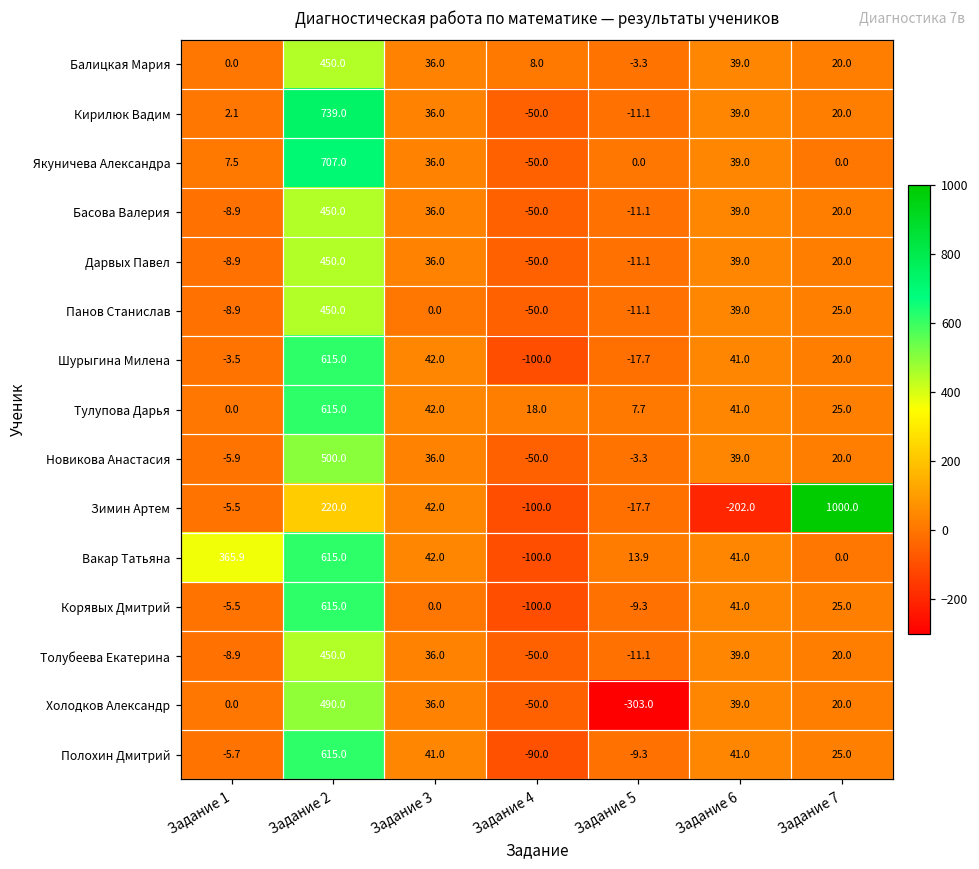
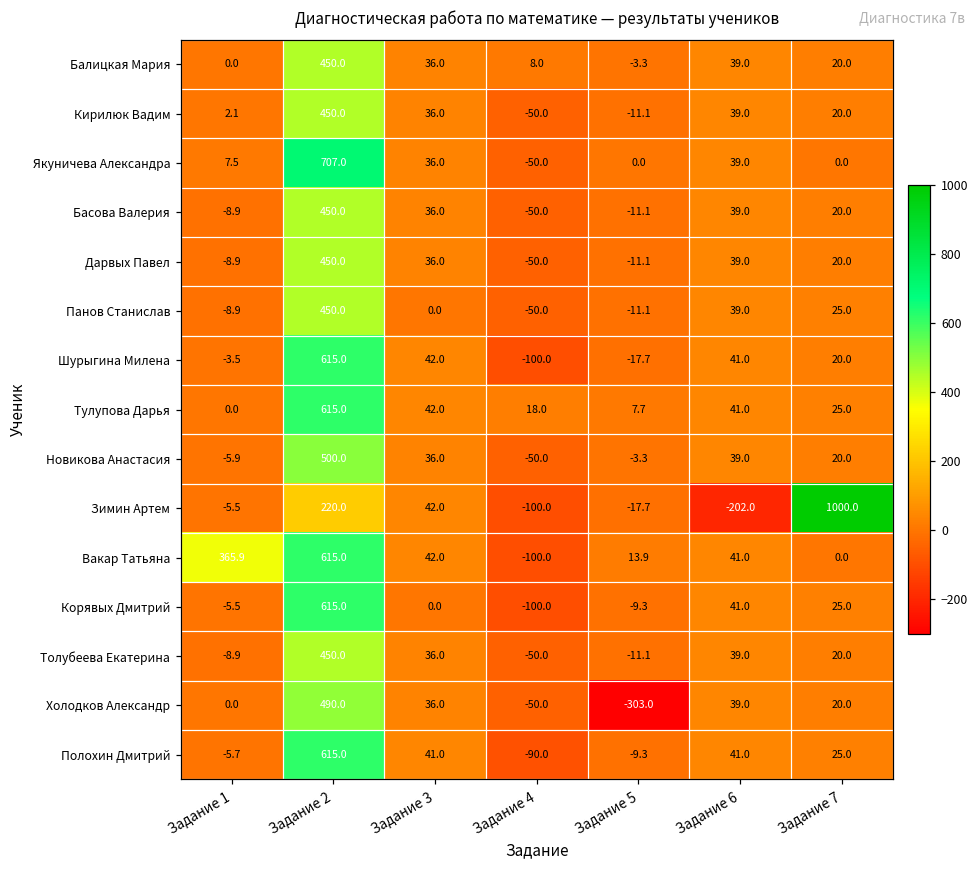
  {
    "Балицкая Мария": {
      "Задание 1": 0.0,
      "Задание 2": 450.0,
      "Задание 3": 36.0,
      "Задание 4": 8.0,
      "Задание 5": -3.3,
      "Задание 6": 39.0,
      "Задание 7": 20.0
    },
    "Кирилюк Вадим": {
      "Задание 1": 2.1,
-     "Задание 2": 739.0,
+     "Задание 2": 450.0,
      "Задание 3": 36.0,
      "Задание 4": -50.0,
      "Задание 5": -11.1,
      "Задание 6": 39.0,
      "Задание 7": 20.0
    },
    "Якуничева Александра": {
      "Задание 1": 7.5,
      "Задание 2": 707.0,
      "Задание 3": 36.0,
      "Задание 4": -50.0,
      "Задание 5": 0.0,
      "Задание 6": 39.0,
      "Задание 7": 0.0
    },
    "Басова Валерия": {
      "Задание 1": -8.9,
      "Задание 2": 450.0,
      "Задание 3": 36.0,
      "Задание 4": -50.0,
      "Задание 5": -11.1,
      "Задание 6": 39.0,
      "Задание 7": 20.0
    },
    "Дарвых Павел": {
      "Задание 1": -8.9,
      "Задание 2": 450.0,
      "Задание 3": 36.0,
      "Задание 4": -50.0,
      "Задание 5": -11.1,
      "Задание 6": 39.0,
      "Задание 7": 20.0
    },
    "Панов Станислав": {
      "Задание 1": -8.9,
      "Задание 2": 450.0,
      "Задание 3": 0.0,
      "Задание 4": -50.0,
      "Задание 5": -11.1,
      "Задание 6": 39.0,
      "Задание 7": 25.0
    },
    "Шурыгина Милена": {
      "Задание 1": -3.5,
      "Задание 2": 615.0,
      "Задание 3": 42.0,
      "Задание 4": -100.0,
      "Задание 5": -17.7,
      "Задание 6": 41.0,
      "Задание 7": 20.0
    },
    "Тулупова Дарья": {
      "Задание 1": 0.0,
      "Задание 2": 615.0,
      "Задание 3": 42.0,
      "Задание 4": 18.0,
      "Задание 5": 7.7,
      "Задание 6": 41.0,
      "Задание 7": 25.0
    },
    "Новикова Анастасия": {
      "Задание 1": -5.9,
      "Задание 2": 500.0,
      "Задание 3": 36.0,
      "Задание 4": -50.0,
      "Задание 5": -3.3,
      "Задание 6": 39.0,
      "Задание 7": 20.0
    },
    "Зимин Артем": {
      "Задание 1": -5.5,
      "Задание 2": 220.0,
      "Задание 3": 42.0,
      "Задание 4": -100.0,
      "Задание 5": -17.7,
      "Задание 6": -202.0,
      "Задание 7": 1000.0
    },
    "Вакар Татьяна": {
      "Задание 1": 365.9,
      "Задание 2": 615.0,
      "Задание 3": 42.0,
      "Задание 4": -100.0,
      "Задание 5": 13.9,
      "Задание 6": 41.0,
      "Задание 7": 0.0
    },
    "Корявых Дмитрий": {
      "Задание 1": -5.5,
      "Задание 2": 615.0,
      "Задание 3": 0.0,
      "Задание 4": -100.0,
      "Задание 5": -9.3,
      "Задание 6": 41.0,
      "Задание 7": 25.0
    },
    "Толубеева Екатерина": {
      "Задание 1": -8.9,
      "Задание 2": 450.0,
      "Задание 3": 36.0,
      "Задание 4": -50.0,
      "Задание 5": -11.1,
      "Задание 6": 39.0,
      "Задание 7": 20.0
    },
    "Холодков Александр": {
      "Задание 1": 0.0,
      "Задание 2": 490.0,
      "Задание 3": 36.0,
      "Задание 4": -50.0,
      "Задание 5": -303.0,
      "Задание 6": 39.0,
      "Задание 7": 20.0
    },
    "Полохин Дмитрий": {
      "Задание 1": -5.7,
      "Задание 2": 615.0,
      "Задание 3": 41.0,
      "Задание 4": -90.0,
      "Задание 5": -9.3,
      "Задание 6": 41.0,
      "Задание 7": 25.0
    }
  }
